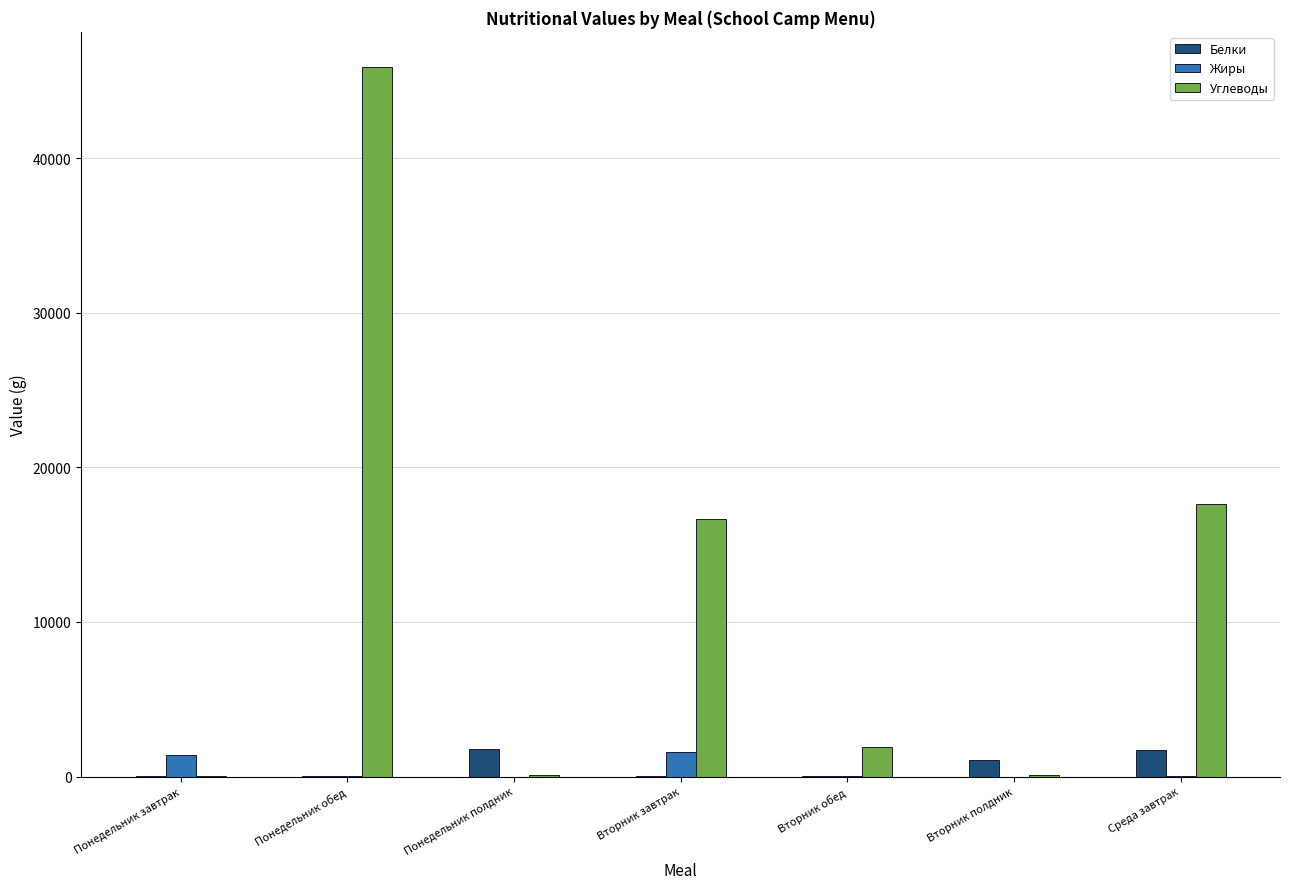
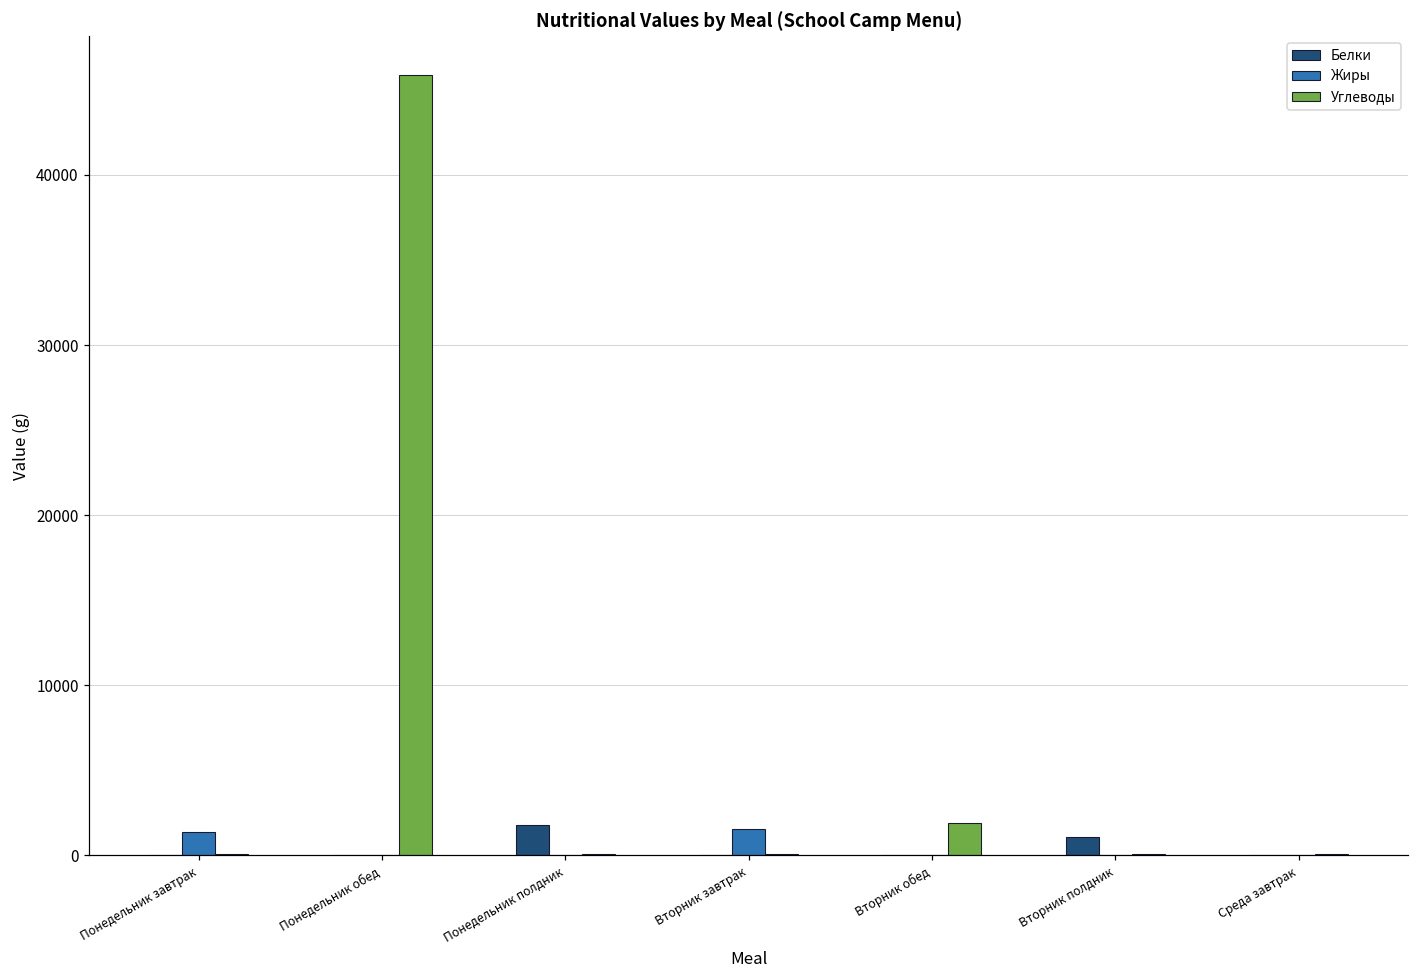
  {
    "Белки": {
      "Понедельник полдник": 1800,
      "Вторник полдник": 1100,
-     "Среда завтрак": 1700
+     "Среда завтрак": 0
    },
    "Жиры": {
      "Понедельник завтрак": 1400,
      "Вторник завтрак": 1600
    },
    "Углеводы": {
      "Понедельник обед": 45900,
-     "Вторник завтрак": 16700,
+     "Вторник завтрак": 100,
      "Вторник обед": 1900,
-     "Среда завтрак": 17600
+     "Среда завтрак": 100
    }
  }
